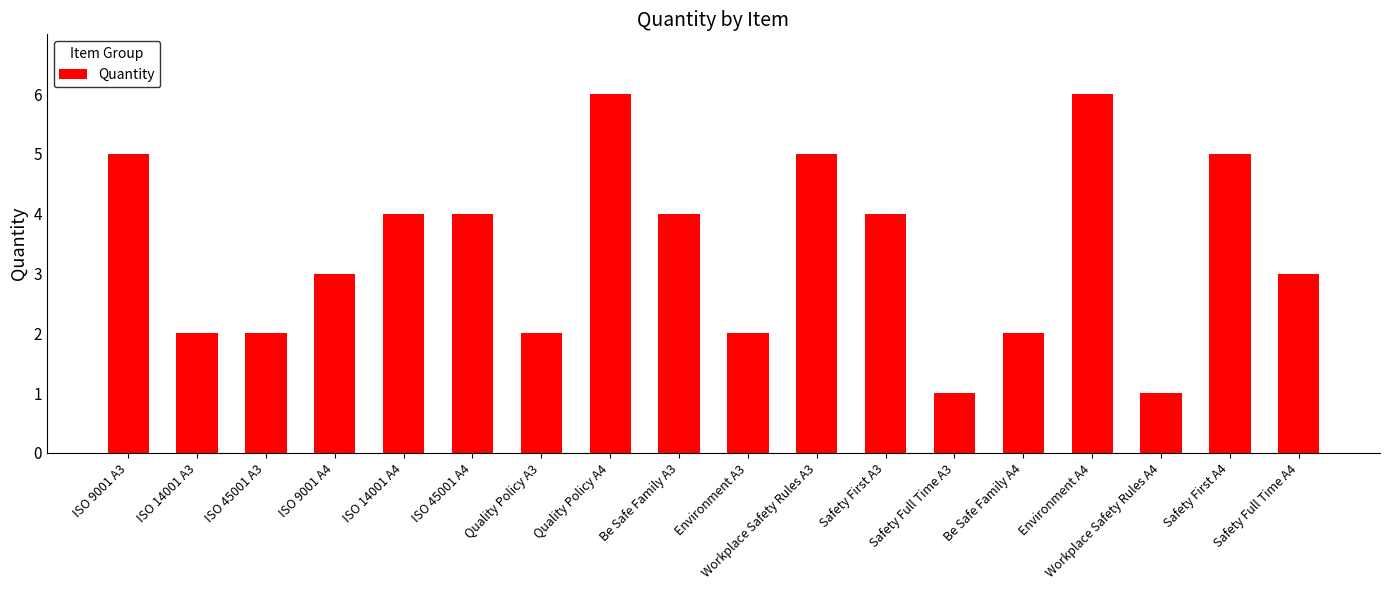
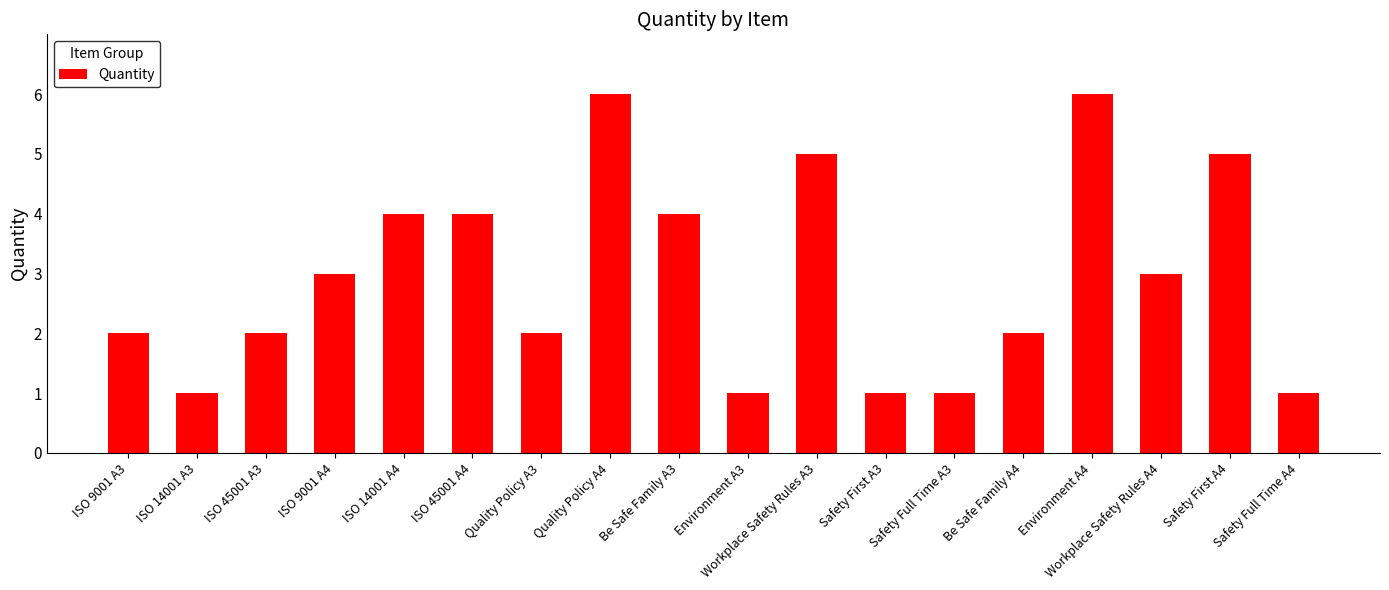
  {
-   "ISO 9001 A3": 5,
-   "ISO 14001 A3": 2,
+   "ISO 9001 A3": 2,
+   "ISO 14001 A3": 1,
    "ISO 45001 A3": 2,
    "ISO 9001 A4": 3,
    "ISO 14001 A4": 4,
    "ISO 45001 A4": 4,
    "Quality Policy A3": 2,
    "Quality Policy A4": 6,
    "Be Safe Family A3": 4,
-   "Environment A3": 2,
+   "Environment A3": 1,
    "Workplace Safety Rules A3": 5,
-   "Safety First A3": 4,
+   "Safety First A3": 1,
    "Safety Full Time A3": 1,
    "Be Safe Family A4": 2,
    "Environment A4": 6,
-   "Workplace Safety Rules A4": 1,
+   "Workplace Safety Rules A4": 3,
    "Safety First A4": 5,
-   "Safety Full Time A4": 3
+   "Safety Full Time A4": 1
  }
